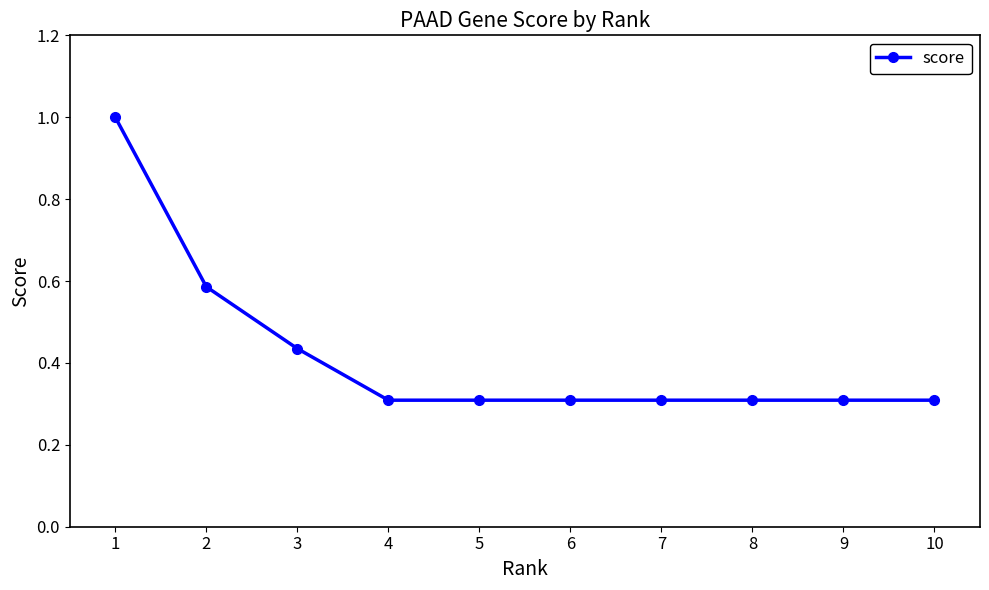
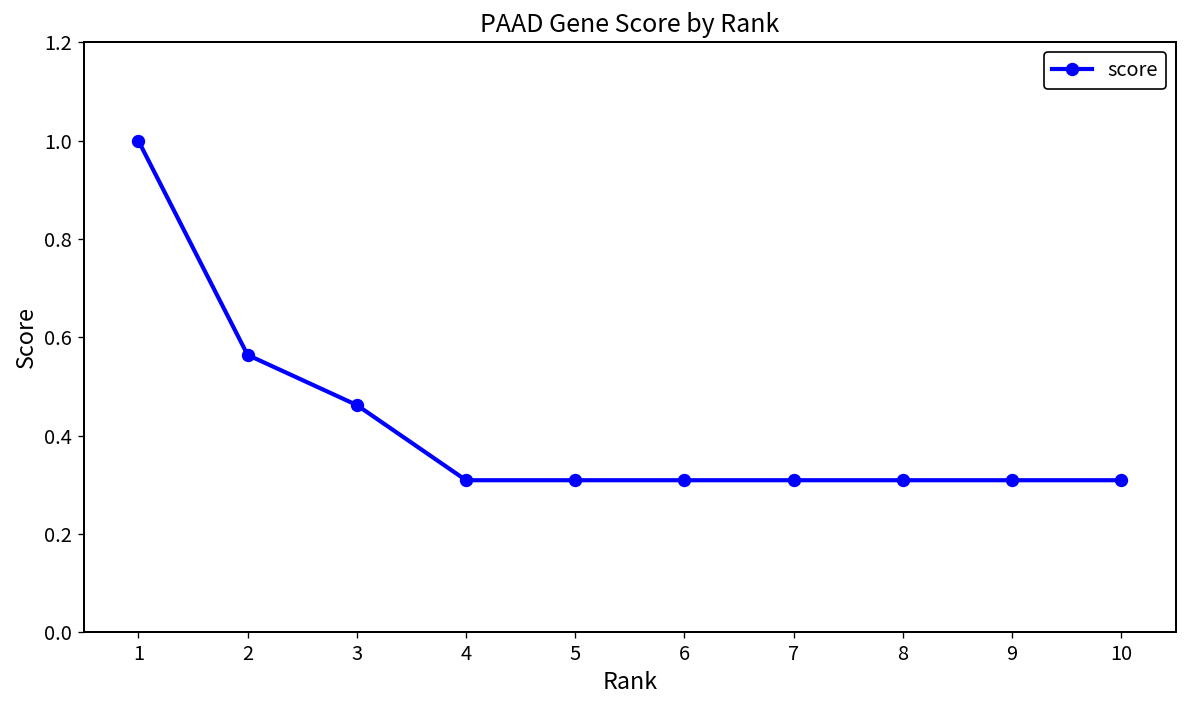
  {
    "1": 1.00,
-   "2": 0.59,
-   "3": 0.44,
+   "2": 0.56,
+   "3": 0.46,
    "4": 0.31,
    "5": 0.31,
    "6": 0.31,
    "7": 0.31,
    "8": 0.31,
    "9": 0.31,
    "10": 0.31
  }
